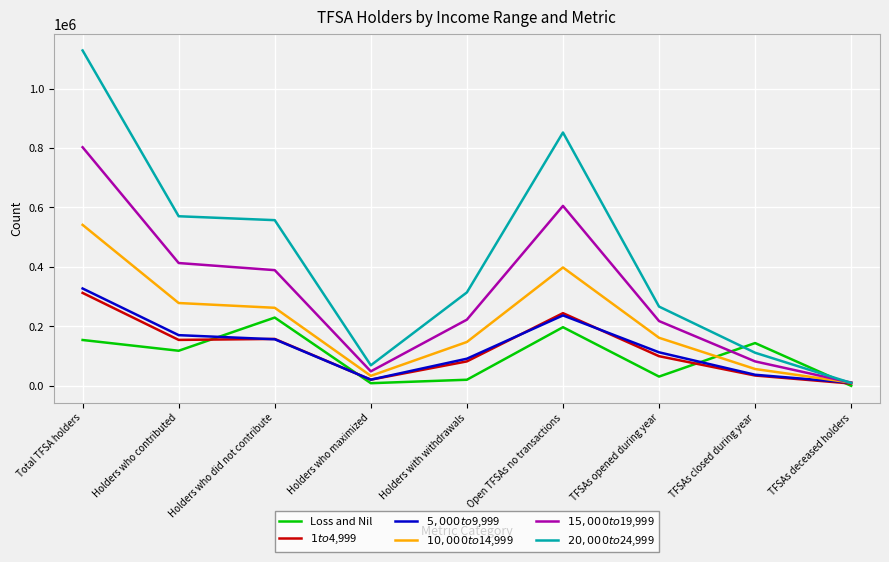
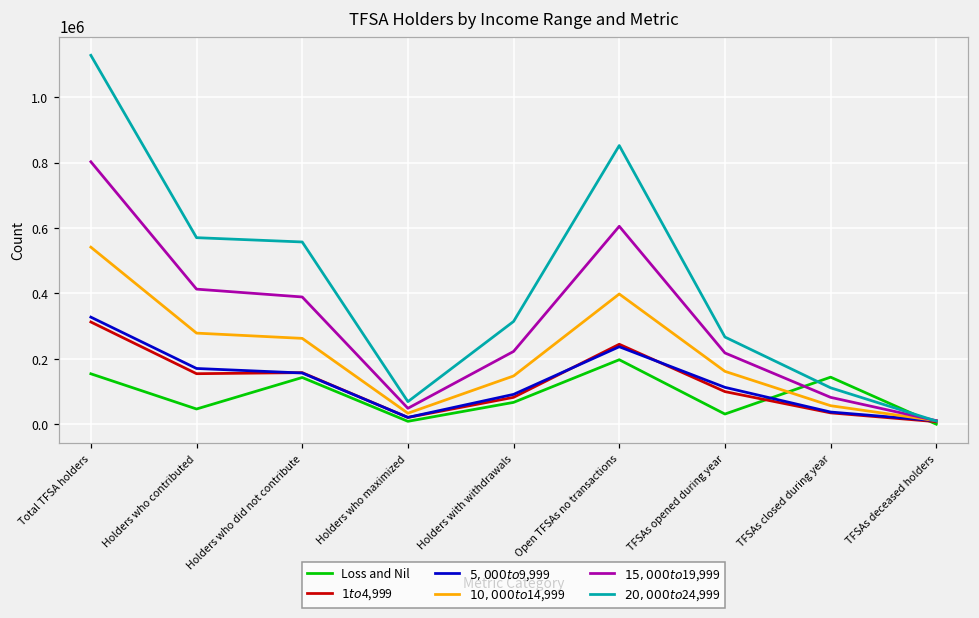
  {
    "Loss and Nil": {
      "Total TFSA holders": 150000,
-     "Holders who contributed": 120000,
-     "Holders who did not contribute": 230000,
+     "Holders who contributed": 50000,
+     "Holders who did not contribute": 140000,
      "Holders who maximized": 10000,
-     "Holders with withdrawals": 20000,
+     "Holders with withdrawals": 70000,
      "Open TFSAs no transactions": 200000,
      "TFSAs opened during year": 30000,
      "TFSAs closed during year": 140000
    }
  }
